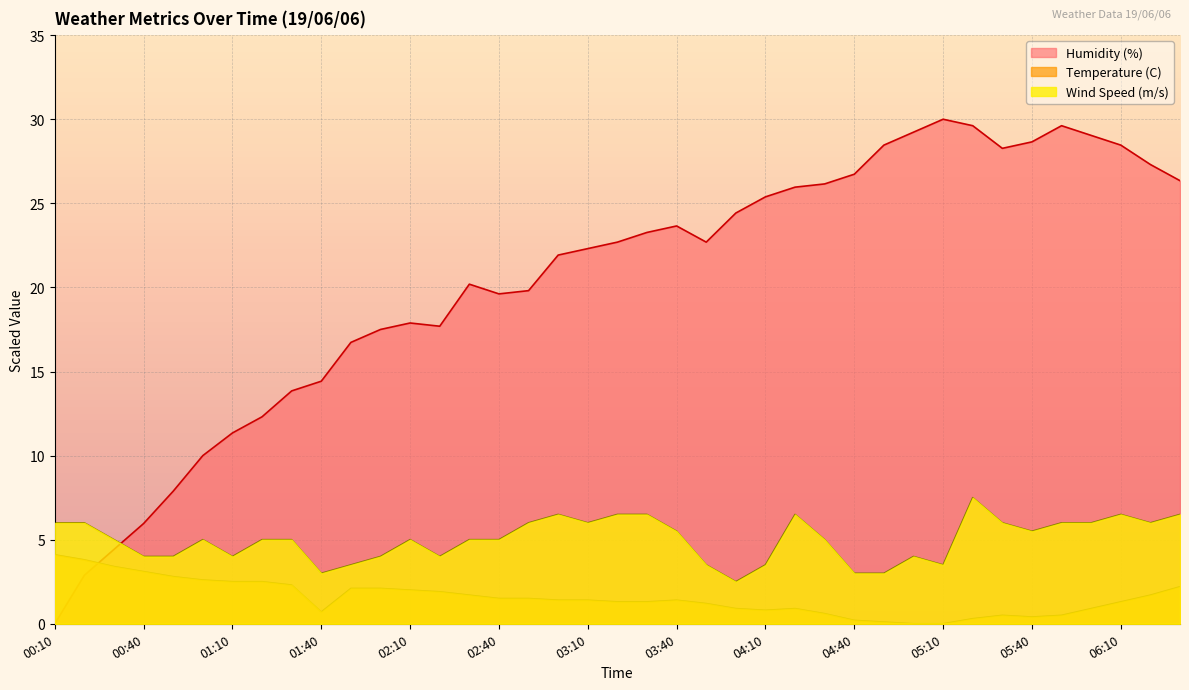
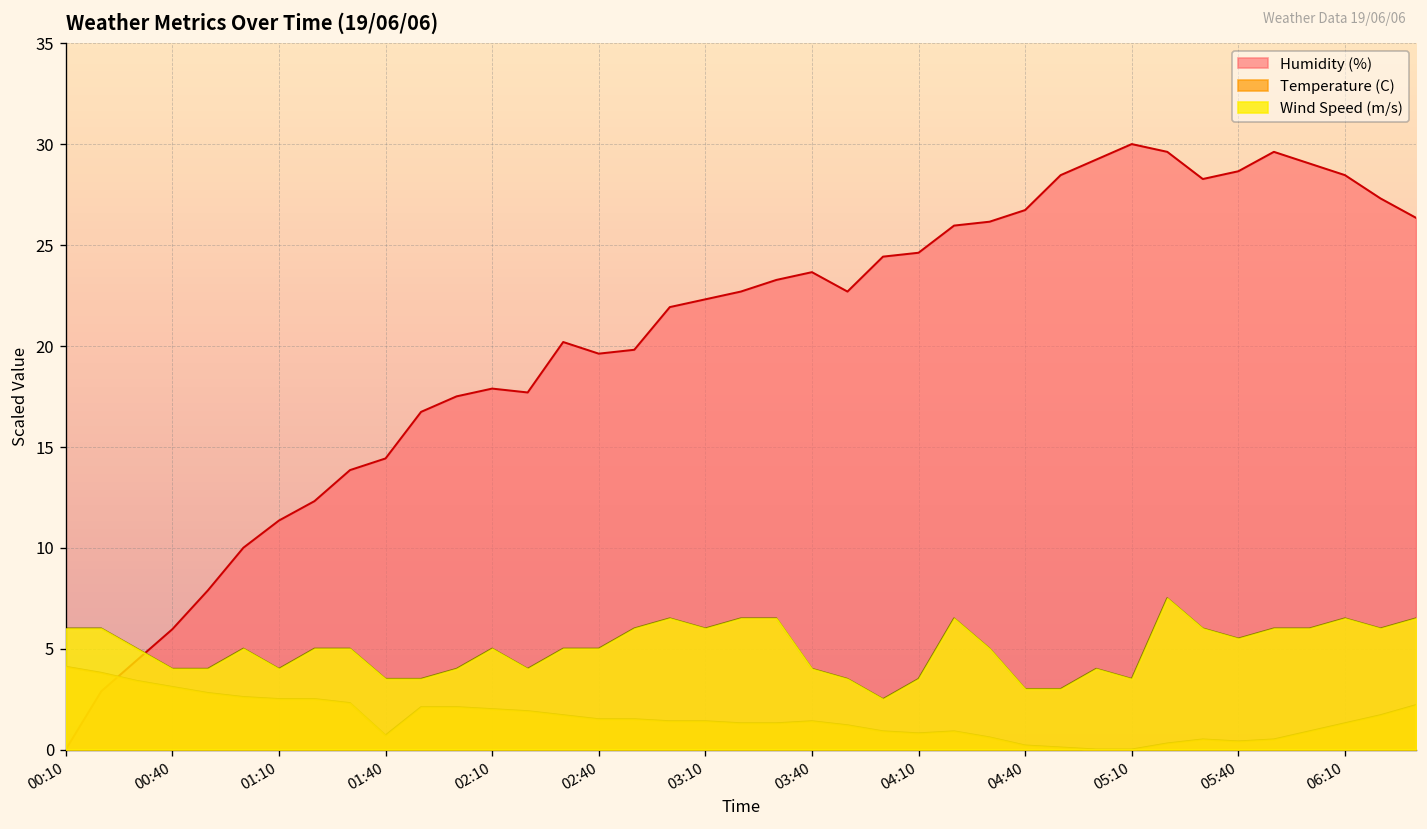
  {
    "Humidity (%)": {
      "00:10": 0.0,
      "00:40": 6.0,
      "01:10": 11.3,
      "01:40": 14.4,
      "02:10": 17.9,
      "02:40": 19.6,
      "03:10": 22.3,
      "03:40": 23.7,
-     "04:10": 25.4,
+     "04:10": 24.6,
      "04:40": 26.7,
      "05:10": 30.0,
      "05:40": 28.7,
      "06:10": 28.5
    },
    "Temperature (C)": {
      "00:10": 4.1,
      "00:40": 3.1,
      "01:10": 2.5,
      "01:40": 0.7,
      "02:10": 2.0,
      "02:40": 1.5,
      "03:10": 1.4,
      "03:40": 1.4,
      "04:10": 0.8,
      "04:40": 0.2,
      "05:10": 0.0,
      "05:40": 0.4,
      "06:10": 1.3
    },
    "Wind Speed (m/s)": {
      "00:10": 6.0,
      "00:40": 4.0,
      "01:10": 4.0,
-     "01:40": 3.0,
+     "01:40": 3.5,
      "02:10": 5.0,
      "02:40": 5.0,
      "03:10": 6.0,
-     "03:40": 5.5,
+     "03:40": 4.0,
      "04:10": 3.5,
      "04:40": 3.0,
      "05:10": 3.5,
      "05:40": 5.5,
      "06:10": 6.5
    }
  }
